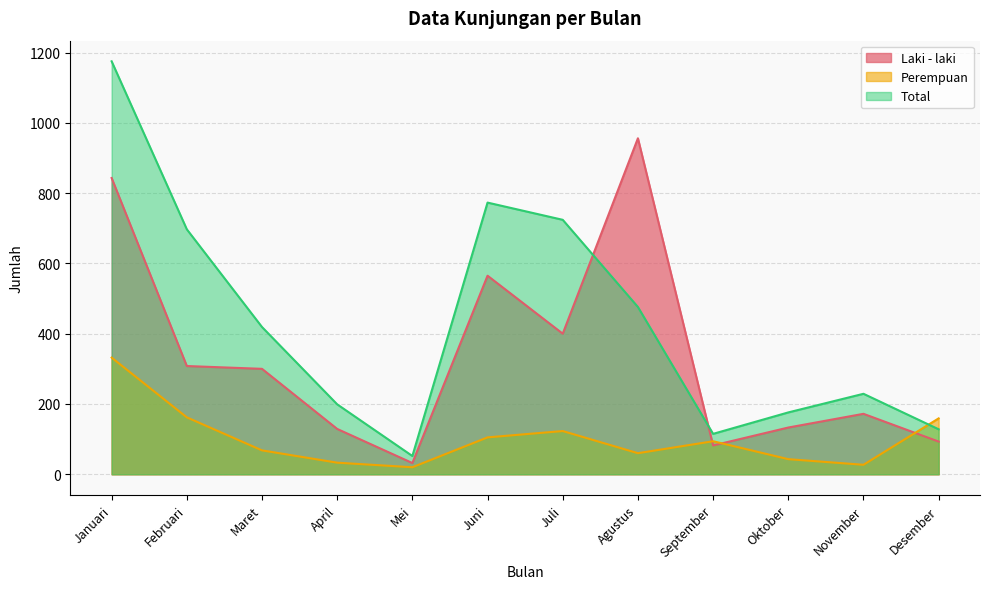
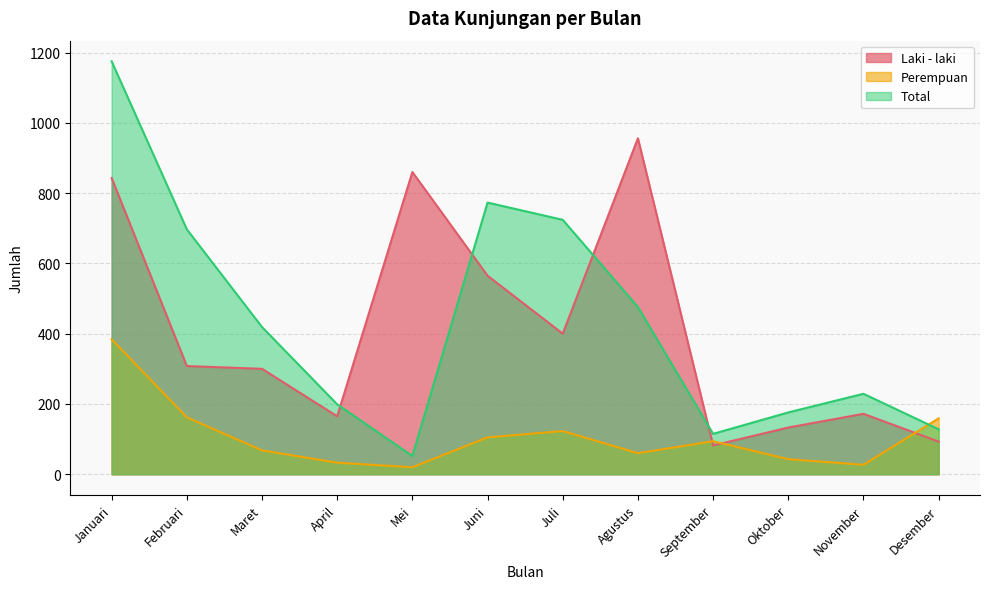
  {
    "Laki - laki": {
      "Januari": 840,
      "Februari": 310,
      "Maret": 300,
-     "April": 130,
-     "Mei": 30,
+     "April": 170,
+     "Mei": 860,
      "Juni": 570,
      "Juli": 400,
      "Agustus": 960,
      "September": 80,
      "Oktober": 130,
      "November": 170,
      "Desember": 90
    },
    "Perempuan": {
-     "Januari": 330,
+     "Januari": 380,
      "Februari": 160,
      "Maret": 70,
      "April": 30,
      "Mei": 20,
      "Juni": 110,
      "Juli": 120,
      "Agustus": 60,
      "September": 90,
      "Oktober": 40,
      "November": 30,
      "Desember": 160
    },
    "Total": {
      "Januari": 1180,
      "Februari": 700,
      "Maret": 420,
      "April": 200,
      "Mei": 50,
      "Juni": 770,
      "Juli": 720,
      "Agustus": 480,
      "September": 120,
      "Oktober": 180,
      "November": 230,
      "Desember": 130
    }
  }
